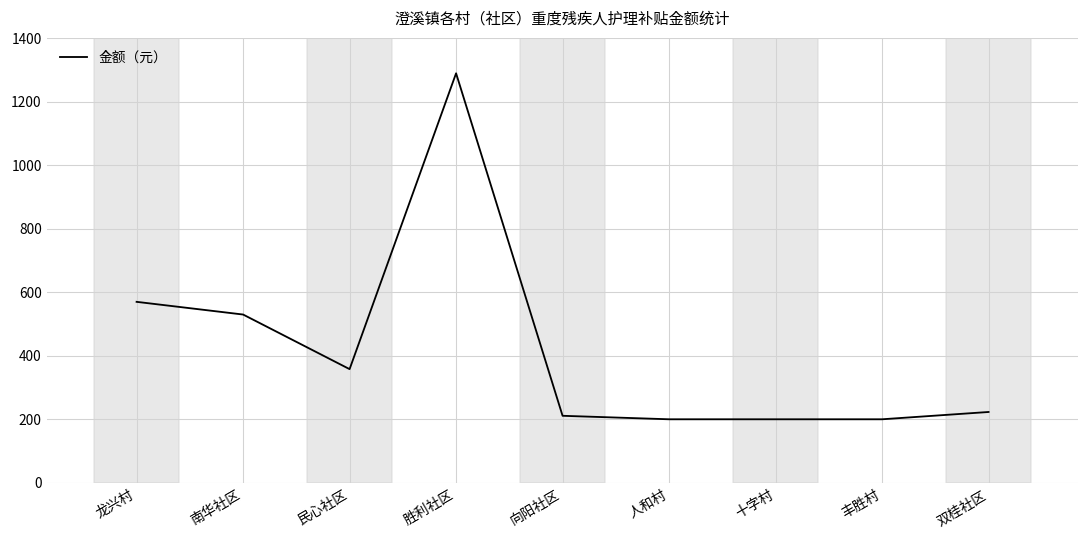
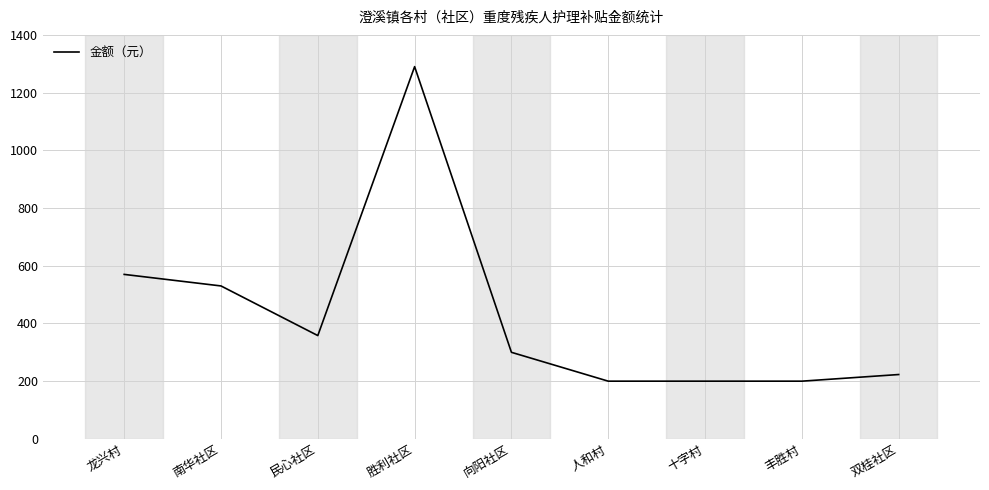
  {
    "龙兴村": 570,
    "南华社区": 530,
    "民心社区": 360,
    "胜利社区": 1290,
-   "向阳社区": 210,
+   "向阳社区": 300,
    "人和村": 200,
    "十字村": 200,
    "丰胜村": 200,
    "双桂社区": 220
  }
